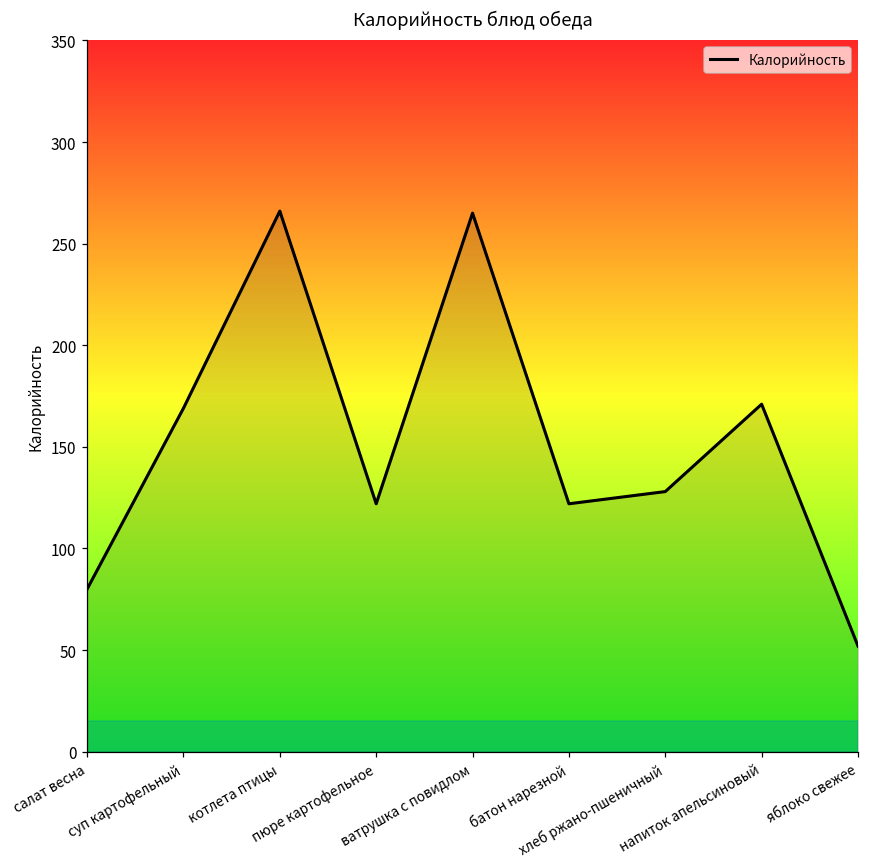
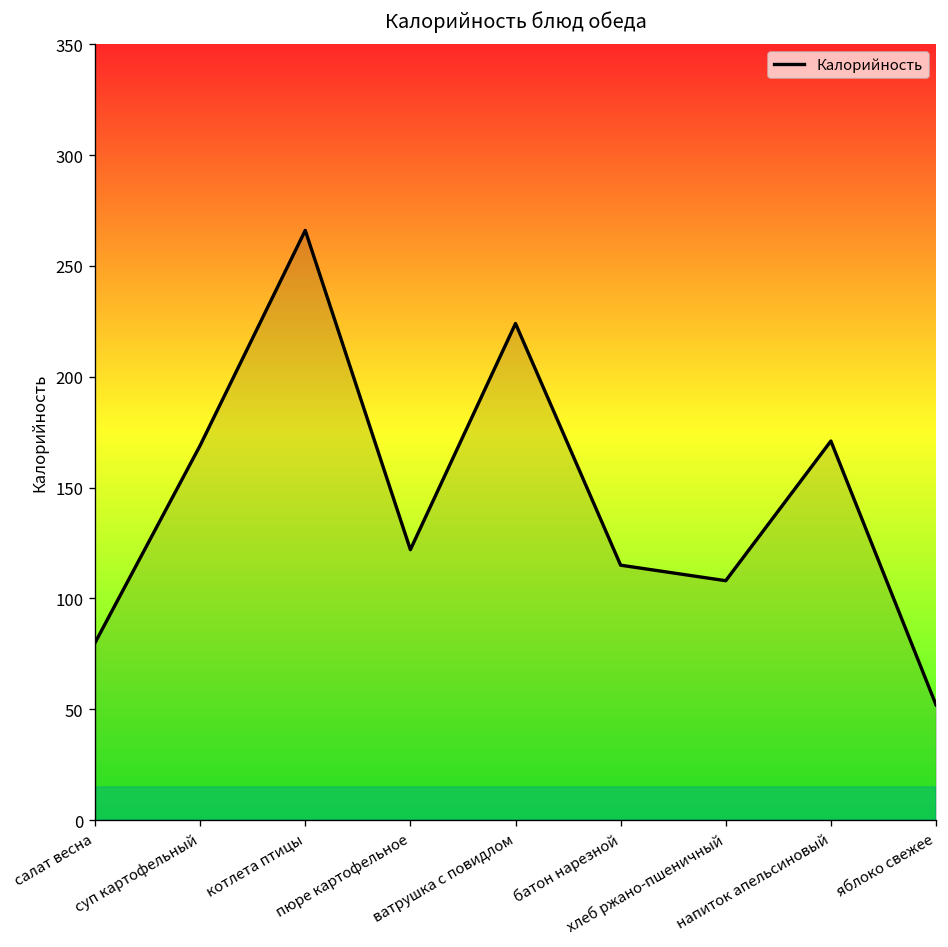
  {
    "салат весна": 80,
    "суп картофельный": 169,
    "котлета птицы": 266,
    "пюре картофельное": 122,
-   "ватрушка с повидлом": 265,
-   "батон нарезной": 122,
-   "хлеб ржано-пшеничный": 128,
+   "ватрушка с повидлом": 224,
+   "батон нарезной": 115,
+   "хлеб ржано-пшеничный": 108,
    "напиток апельсиновый": 171,
    "яблоко свежее": 52
  }
